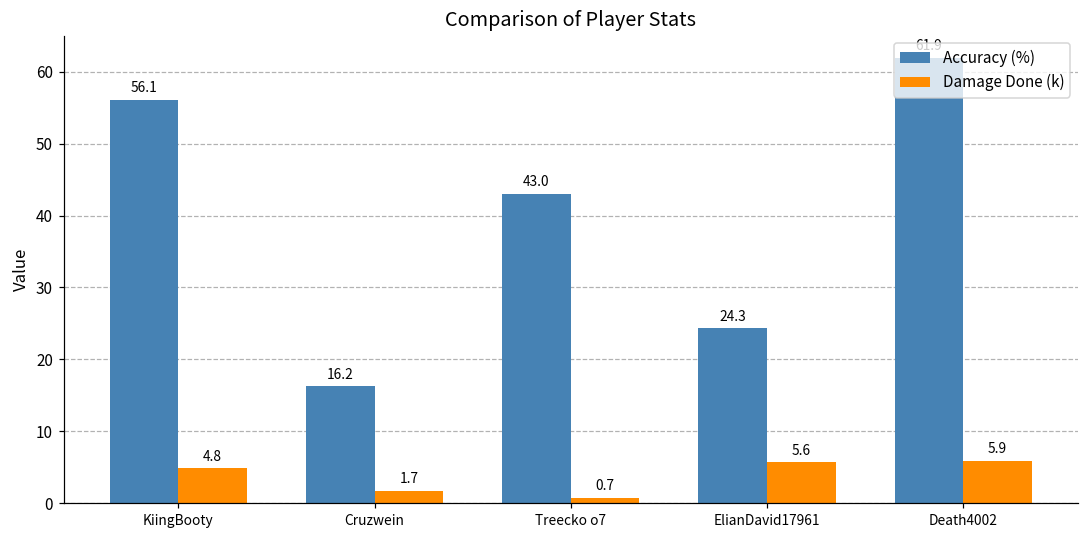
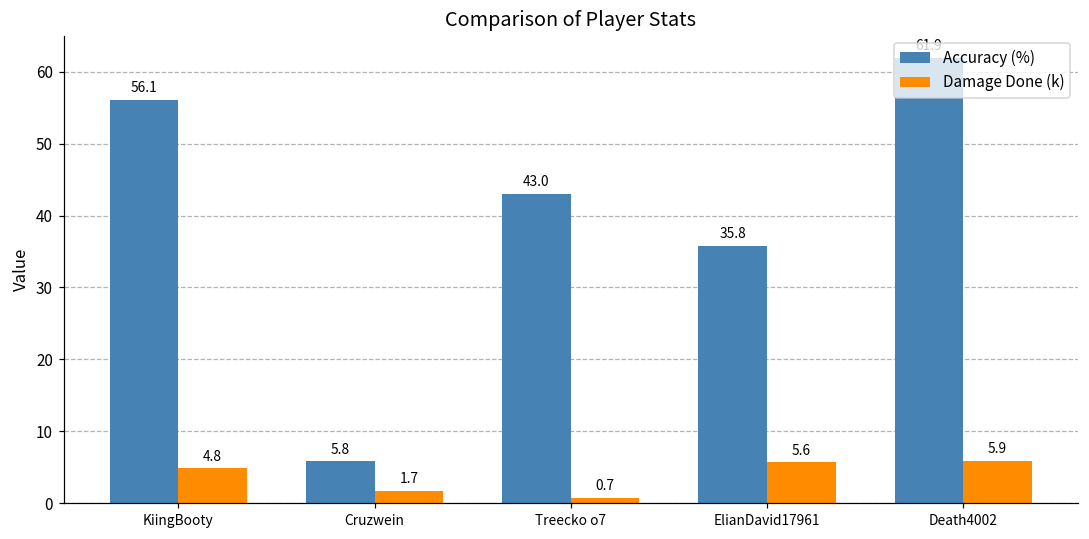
  {
    "Accuracy (%)": {
      "KiingBooty": 56.1,
-     "Cruzwein": 16.2,
+     "Cruzwein": 5.8,
      "Treecko o7": 43.0,
-     "ElianDavid17961": 24.3
+     "ElianDavid17961": 35.8
    },
    "Damage Done (k)": {
      "KiingBooty": 4.8,
      "Cruzwein": 1.7,
      "Treecko o7": 0.7,
      "ElianDavid17961": 5.6,
      "Death4002": 5.9
    }
  }
